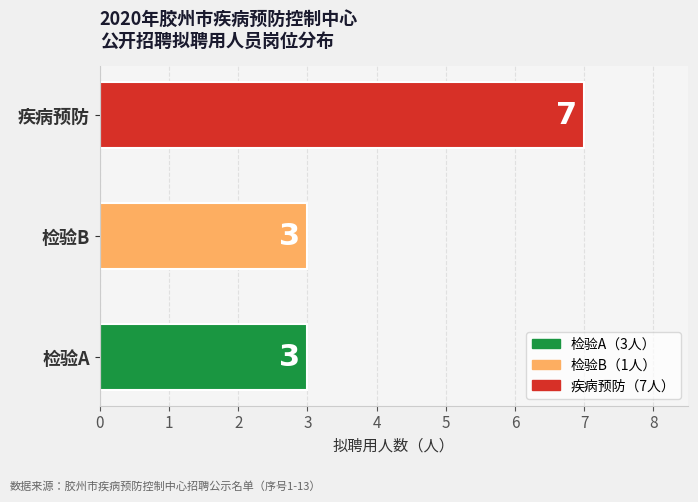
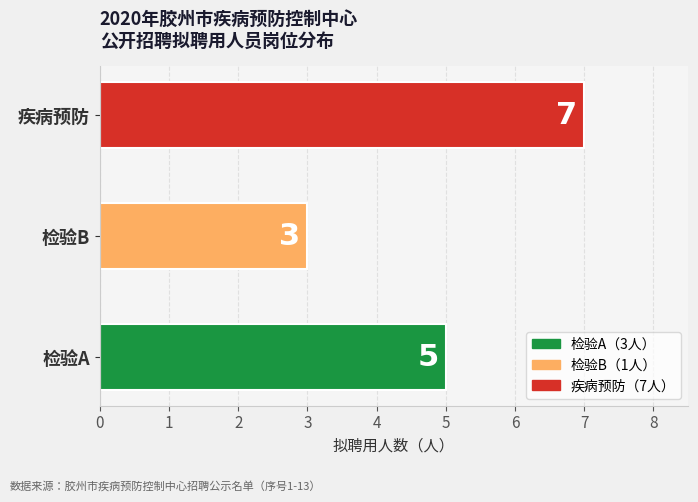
  {
    "疾病预防": 7,
    "检验B": 3,
-   "检验A": 3
+   "检验A": 5
  }
